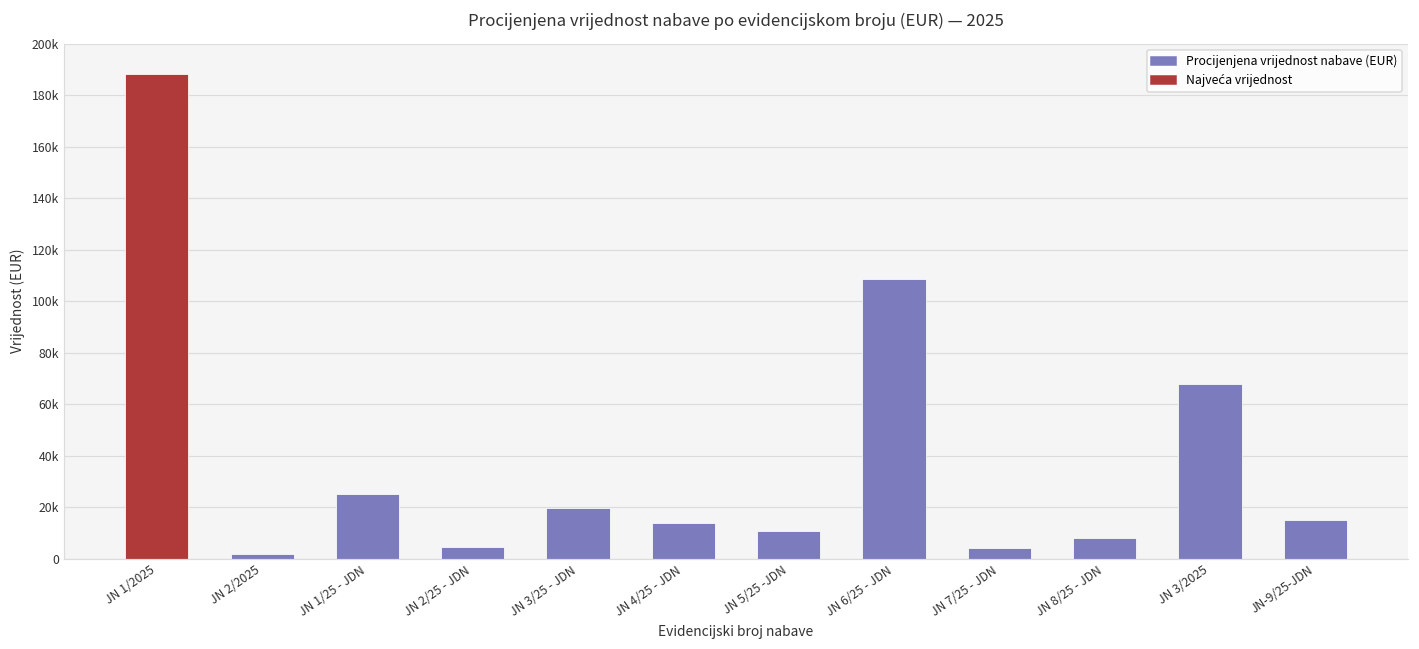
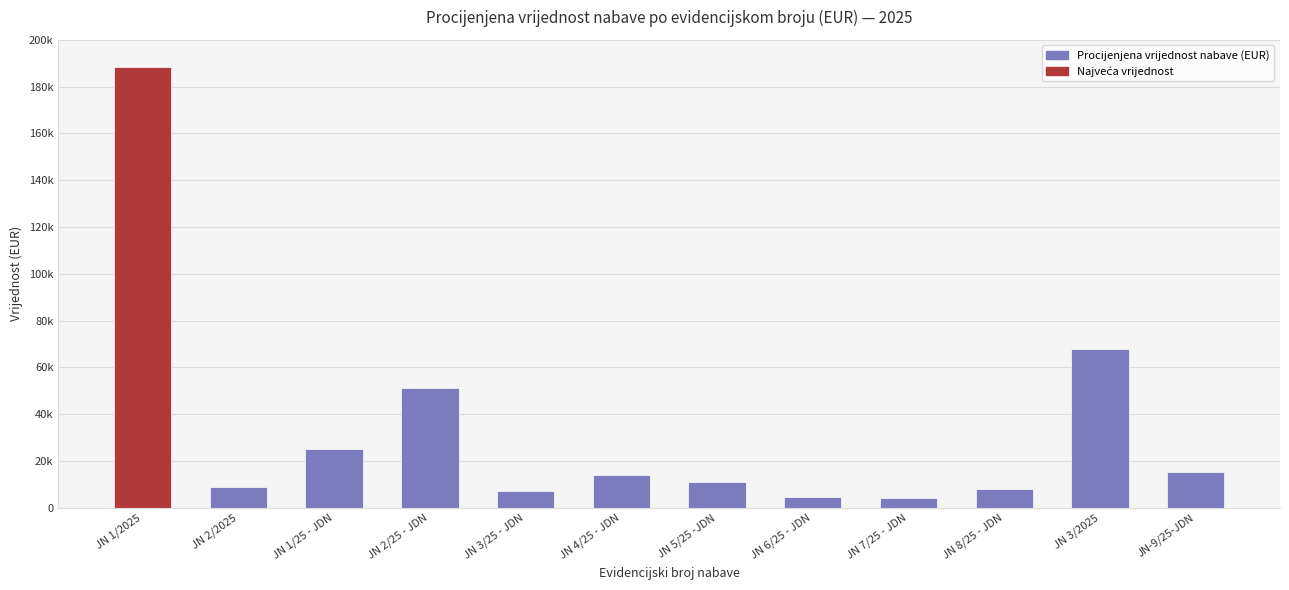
  {
    "JN 1/2025": 188000,
-   "JN 2/2025": 2000,
+   "JN 2/2025": 9000,
    "JN 1/25 - JDN": 25000,
-   "JN 2/25 - JDN": 5000,
-   "JN 3/25 - JDN": 20000,
+   "JN 2/25 - JDN": 51000,
+   "JN 3/25 - JDN": 7000,
    "JN 4/25 - JDN": 14000,
    "JN 5/25 -JDN": 11000,
-   "JN 6/25 - JDN": 109000,
+   "JN 6/25 - JDN": 4000,
    "JN 7/25 - JDN": 4000,
    "JN 8/25 - JDN": 8000,
    "JN 3/2025": 68000,
    "JN-9/25-JDN": 15000
  }
